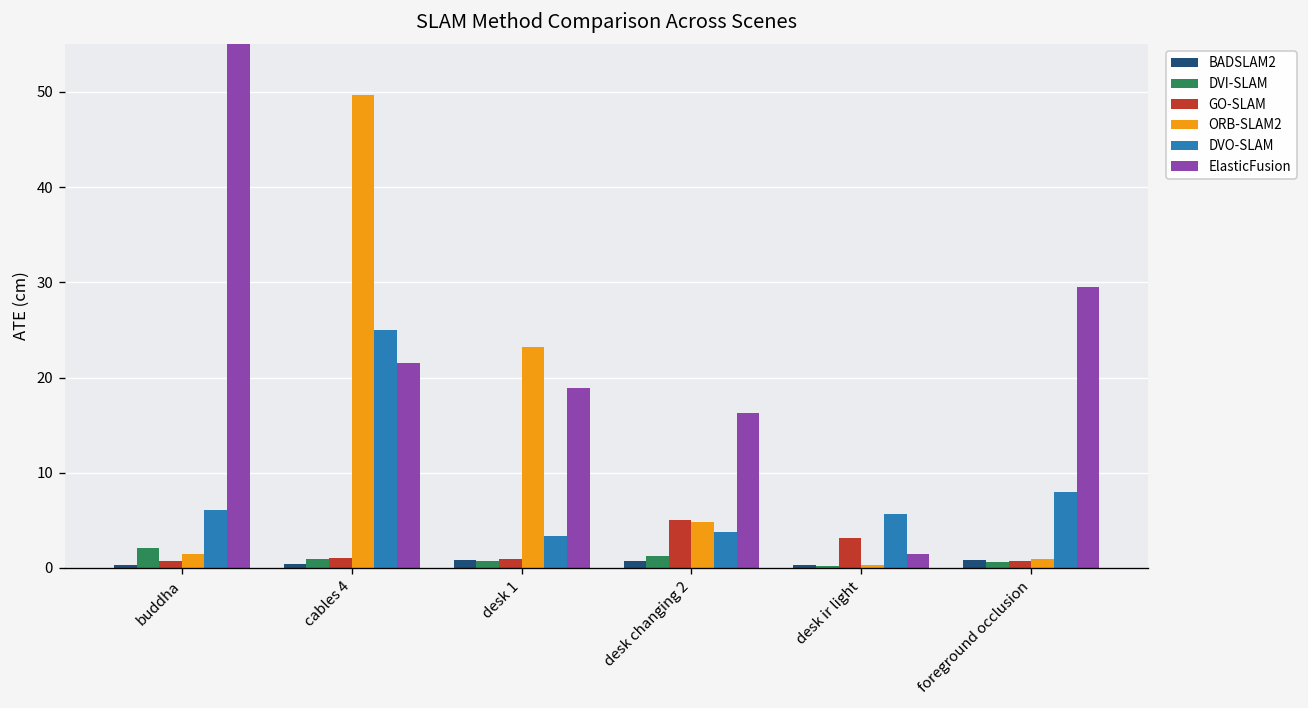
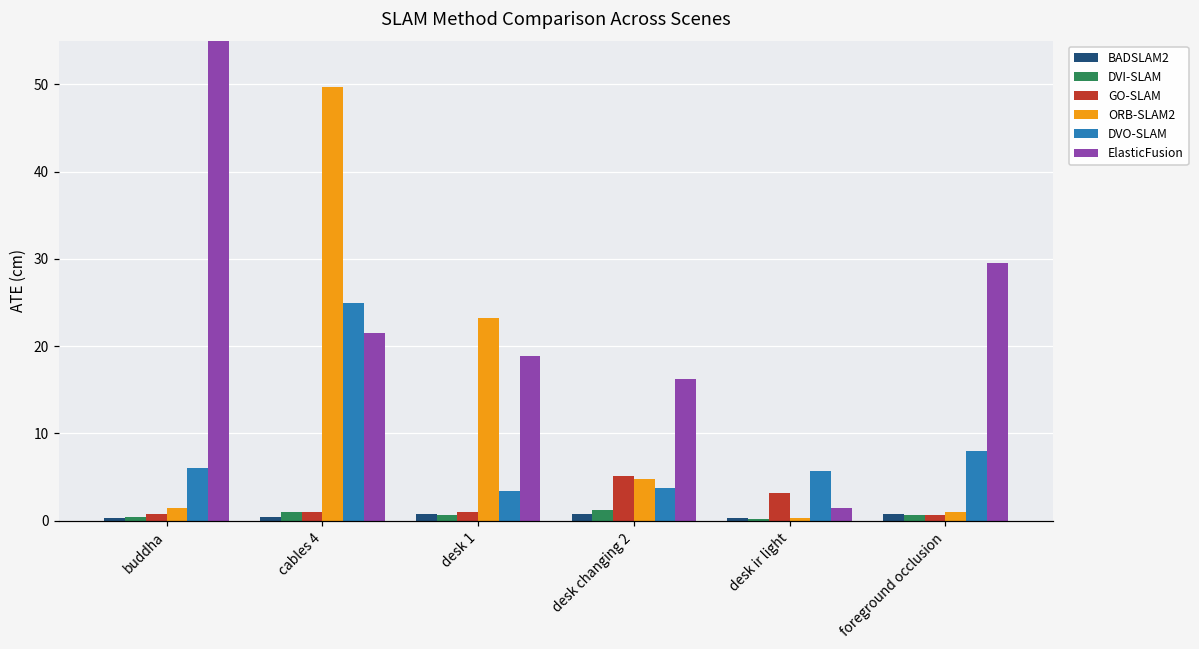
  {
    "BADSLAM2": {
      "buddha": 0,
      "cables 4": 0,
      "desk 1": 1,
      "desk changing 2": 1,
      "foreground occlusion": 1
    },
    "DVI-SLAM": {
-     "buddha": 2,
+     "buddha": 0,
      "cables 4": 1,
      "desk 1": 1,
      "desk changing 2": 1,
      "foreground occlusion": 1
    },
    "GO-SLAM": {
      "buddha": 1,
      "cables 4": 1,
      "desk 1": 1,
      "desk changing 2": 5,
      "desk ir light": 3,
      "foreground occlusion": 1
    },
    "ORB-SLAM2": {
      "buddha": 2,
      "cables 4": 50,
      "desk 1": 23,
      "desk changing 2": 5,
      "desk ir light": 0,
      "foreground occlusion": 1
    },
    "DVO-SLAM": {
      "buddha": 6,
      "cables 4": 25,
      "desk 1": 3,
      "desk changing 2": 4,
      "desk ir light": 6,
      "foreground occlusion": 8
    },
    "ElasticFusion": {
      "cables 4": 22,
      "desk 1": 19,
      "desk changing 2": 16,
      "desk ir light": 1,
      "foreground occlusion": 29
    }
  }
